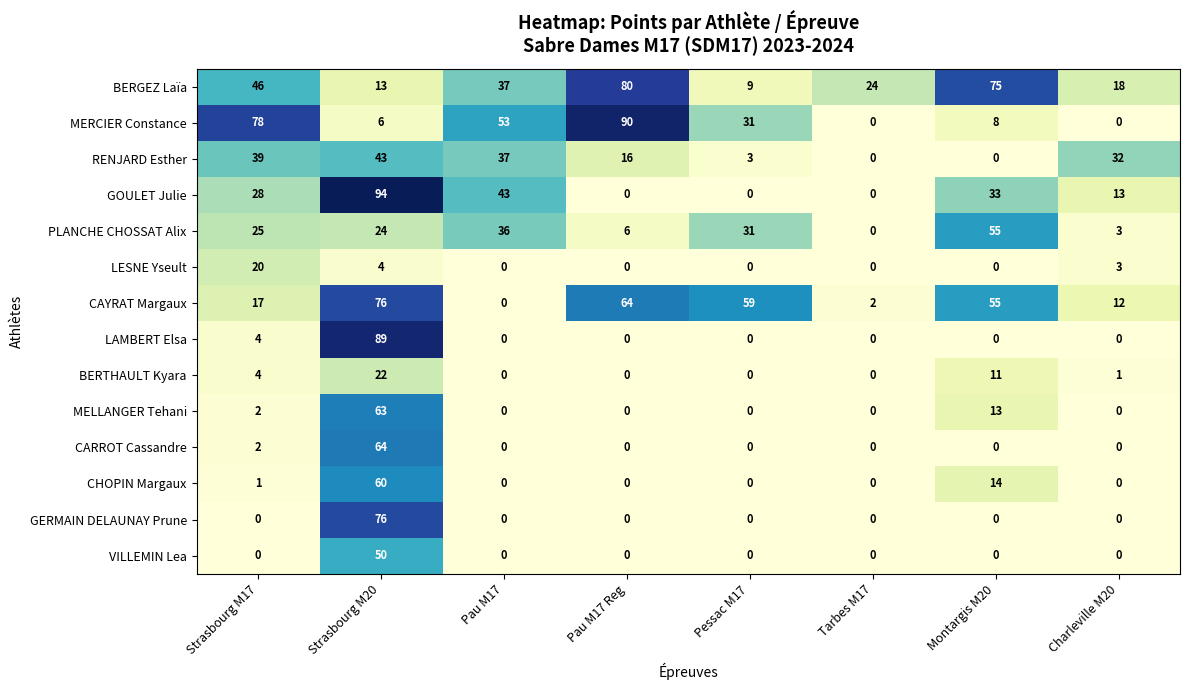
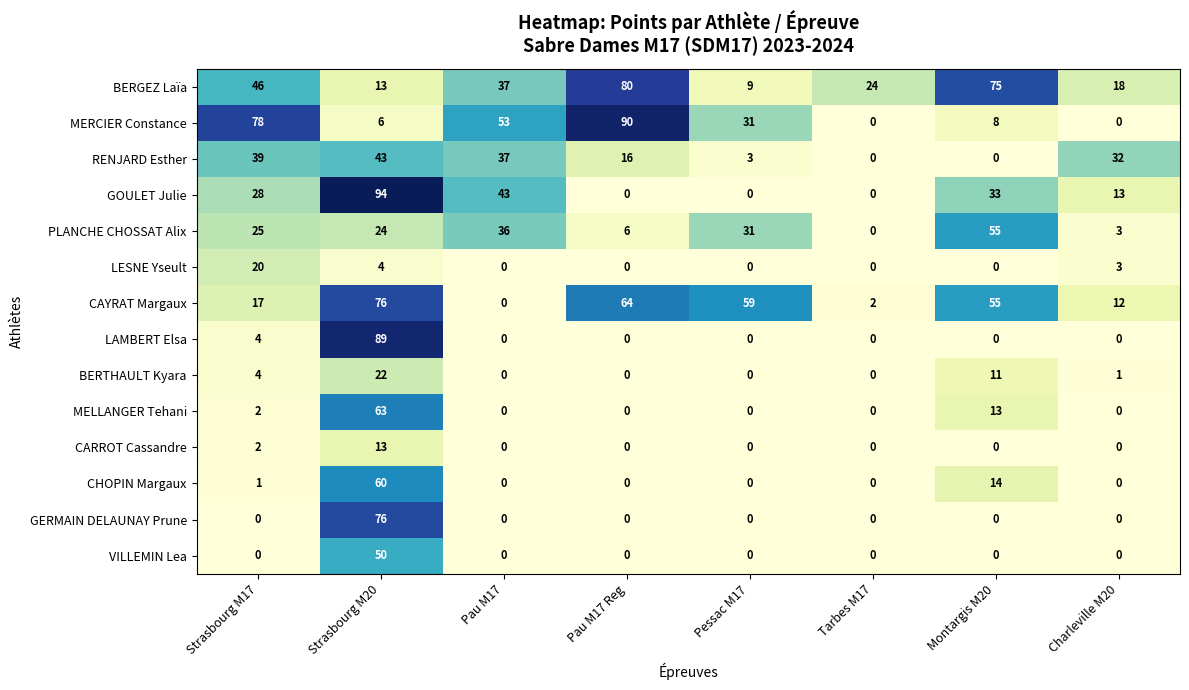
  {
    "BERGEZ Laïa": {
      "Strasbourg M17": 46,
      "Strasbourg M20": 13,
      "Pau M17": 37,
      "Pau M17 Reg": 80,
      "Pessac M17": 9,
      "Tarbes M17": 24,
      "Montargis M20": 75,
      "Charleville M20": 18
    },
    "MERCIER Constance": {
      "Strasbourg M17": 78,
      "Strasbourg M20": 6,
      "Pau M17": 53,
      "Pau M17 Reg": 90,
      "Pessac M17": 31,
      "Tarbes M17": 0,
      "Montargis M20": 8,
      "Charleville M20": 0
    },
    "RENJARD Esther": {
      "Strasbourg M17": 39,
      "Strasbourg M20": 43,
      "Pau M17": 37,
      "Pau M17 Reg": 16,
      "Pessac M17": 3,
      "Tarbes M17": 0,
      "Montargis M20": 0,
      "Charleville M20": 32
    },
    "GOULET Julie": {
      "Strasbourg M17": 28,
      "Strasbourg M20": 94,
      "Pau M17": 43,
      "Pau M17 Reg": 0,
      "Pessac M17": 0,
      "Tarbes M17": 0,
      "Montargis M20": 33,
      "Charleville M20": 13
    },
    "PLANCHE CHOSSAT Alix": {
      "Strasbourg M17": 25,
      "Strasbourg M20": 24,
      "Pau M17": 36,
      "Pau M17 Reg": 6,
      "Pessac M17": 31,
      "Tarbes M17": 0,
      "Montargis M20": 55,
      "Charleville M20": 3
    },
    "LESNE Yseult": {
      "Strasbourg M17": 20,
      "Strasbourg M20": 4,
      "Pau M17": 0,
      "Pau M17 Reg": 0,
      "Pessac M17": 0,
      "Tarbes M17": 0,
      "Montargis M20": 0,
      "Charleville M20": 3
    },
    "CAYRAT Margaux": {
      "Strasbourg M17": 17,
      "Strasbourg M20": 76,
      "Pau M17": 0,
      "Pau M17 Reg": 64,
      "Pessac M17": 59,
      "Tarbes M17": 2,
      "Montargis M20": 55,
      "Charleville M20": 12
    },
    "LAMBERT Elsa": {
      "Strasbourg M17": 4,
      "Strasbourg M20": 89,
      "Pau M17": 0,
      "Pau M17 Reg": 0,
      "Pessac M17": 0,
      "Tarbes M17": 0,
      "Montargis M20": 0,
      "Charleville M20": 0
    },
    "BERTHAULT Kyara": {
      "Strasbourg M17": 4,
      "Strasbourg M20": 22,
      "Pau M17": 0,
      "Pau M17 Reg": 0,
      "Pessac M17": 0,
      "Tarbes M17": 0,
      "Montargis M20": 11,
      "Charleville M20": 1
    },
    "MELLANGER Tehani": {
      "Strasbourg M17": 2,
      "Strasbourg M20": 63,
      "Pau M17": 0,
      "Pau M17 Reg": 0,
      "Pessac M17": 0,
      "Tarbes M17": 0,
      "Montargis M20": 13,
      "Charleville M20": 0
    },
    "CARROT Cassandre": {
      "Strasbourg M17": 2,
-     "Strasbourg M20": 64,
+     "Strasbourg M20": 13,
      "Pau M17": 0,
      "Pau M17 Reg": 0,
      "Pessac M17": 0,
      "Tarbes M17": 0,
      "Montargis M20": 0,
      "Charleville M20": 0
    },
    "CHOPIN Margaux": {
      "Strasbourg M17": 1,
      "Strasbourg M20": 60,
      "Pau M17": 0,
      "Pau M17 Reg": 0,
      "Pessac M17": 0,
      "Tarbes M17": 0,
      "Montargis M20": 14,
      "Charleville M20": 0
    },
    "GERMAIN DELAUNAY Prune": {
      "Strasbourg M17": 0,
      "Strasbourg M20": 76,
      "Pau M17": 0,
      "Pau M17 Reg": 0,
      "Pessac M17": 0,
      "Tarbes M17": 0,
      "Montargis M20": 0,
      "Charleville M20": 0
    },
    "VILLEMIN Lea": {
      "Strasbourg M17": 0,
      "Strasbourg M20": 50,
      "Pau M17": 0,
      "Pau M17 Reg": 0,
      "Pessac M17": 0,
      "Tarbes M17": 0,
      "Montargis M20": 0,
      "Charleville M20": 0
    }
  }
